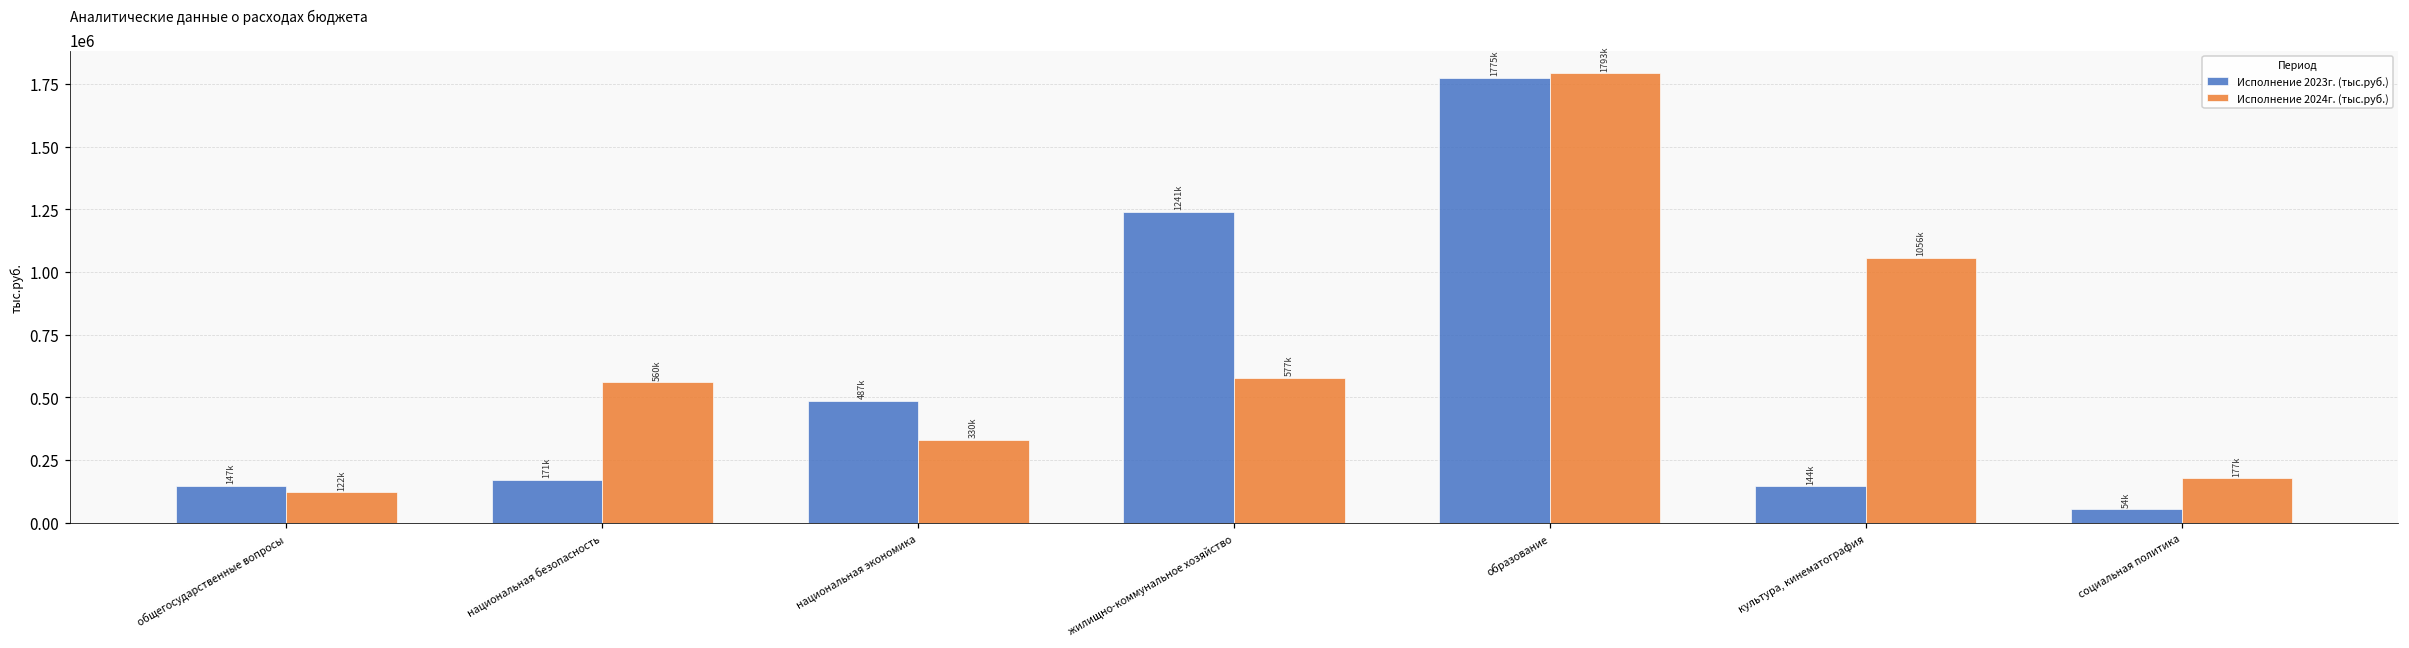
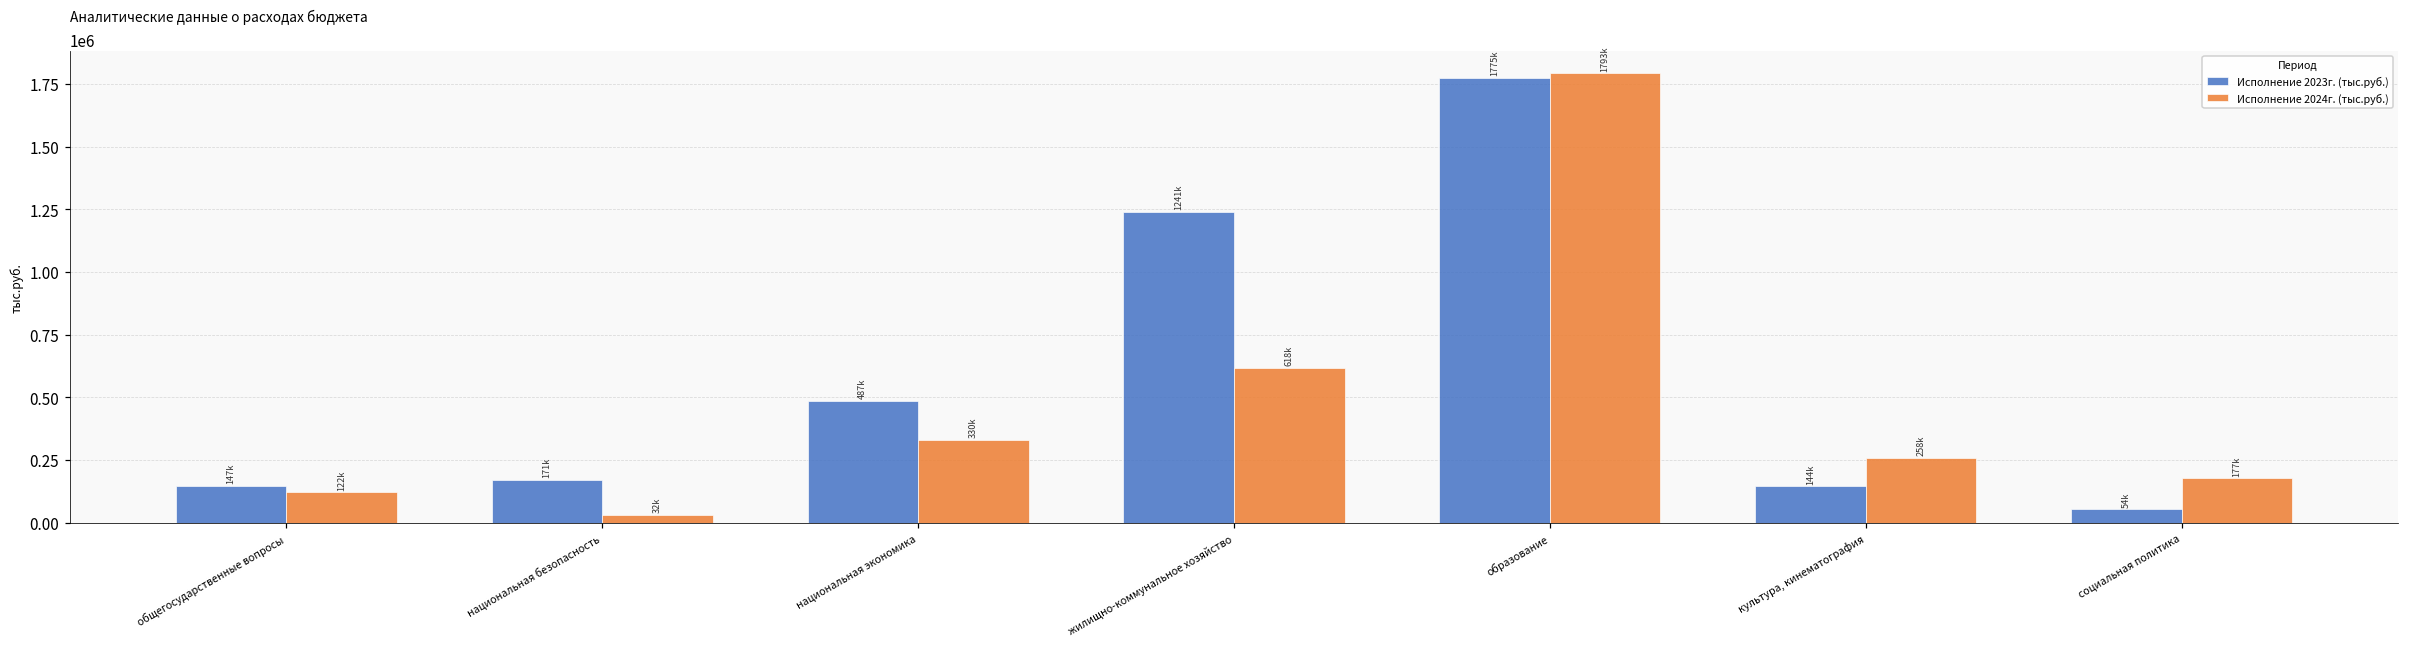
  {
    "Исполнение 2023г. (тыс.руб.)": {
      "общегосударственные вопросы": "147k",
      "национальная безопасность": "171k",
      "национальная экономика": "487k",
      "жилищно-коммунальное хозяйство": "1241k",
      "образование": "1775k",
      "культура, кинематография": "144k",
      "социальная политика": "54k"
    },
    "Исполнение 2024г. (тыс.руб.)": {
      "общегосударственные вопросы": "122k",
-     "национальная безопасность": "560k",
+     "национальная безопасность": "32k",
      "национальная экономика": "330k",
-     "жилищно-коммунальное хозяйство": "577k",
+     "жилищно-коммунальное хозяйство": "618k",
      "образование": "1793k",
-     "культура, кинематография": "1056k",
+     "культура, кинематография": "258k",
      "социальная политика": "177k"
    }
  }
